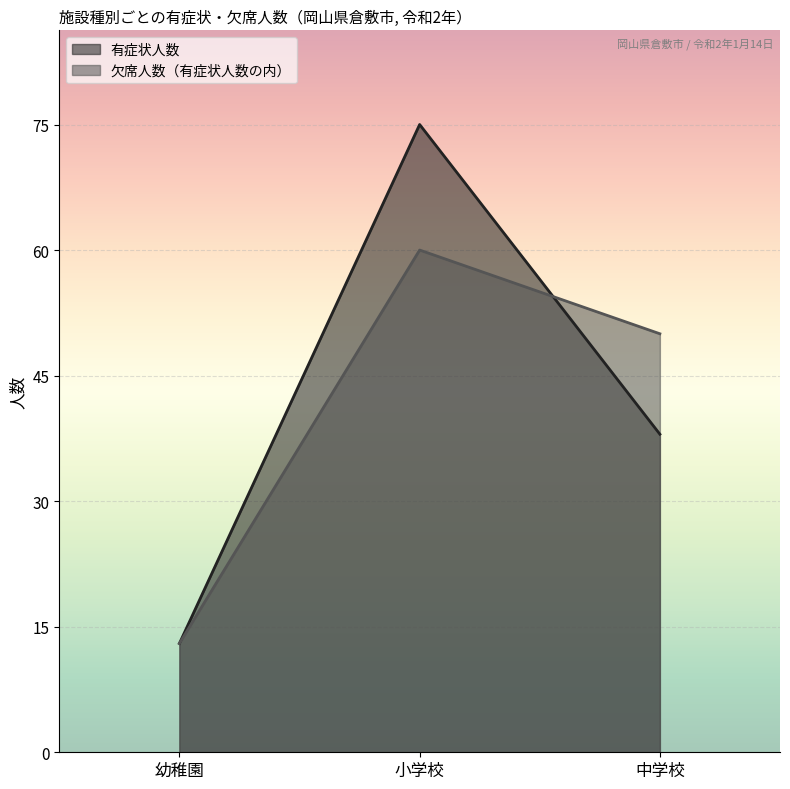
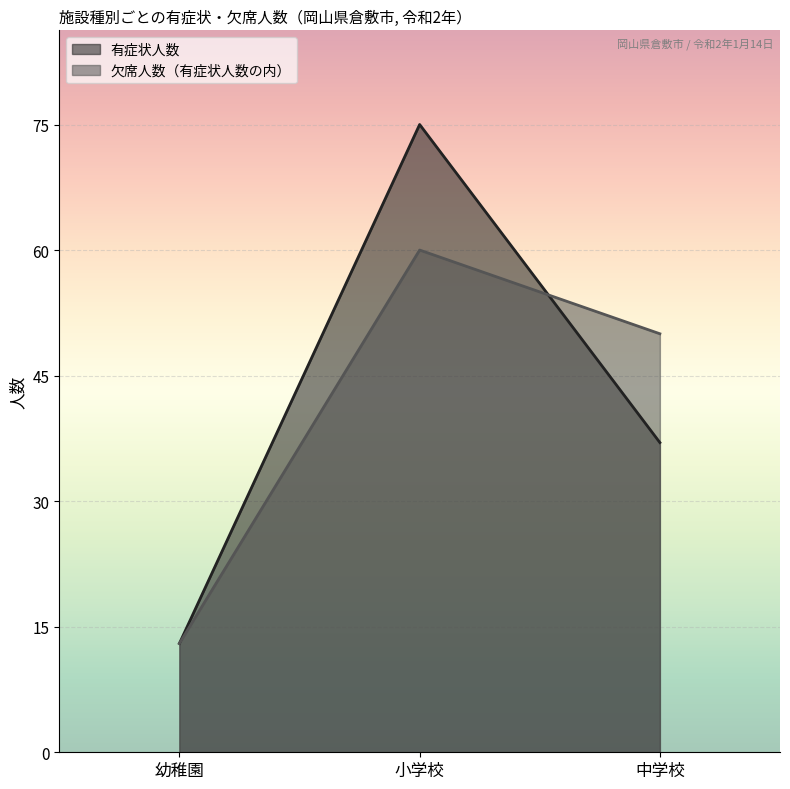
  {
    "有症状人数": {
      "小学校": 75,
-     "中学校": 38
+     "中学校": 37
    },
    "欠席人数（有症状人数の内）": {
      "小学校": 60,
      "中学校": 50
    }
  }
